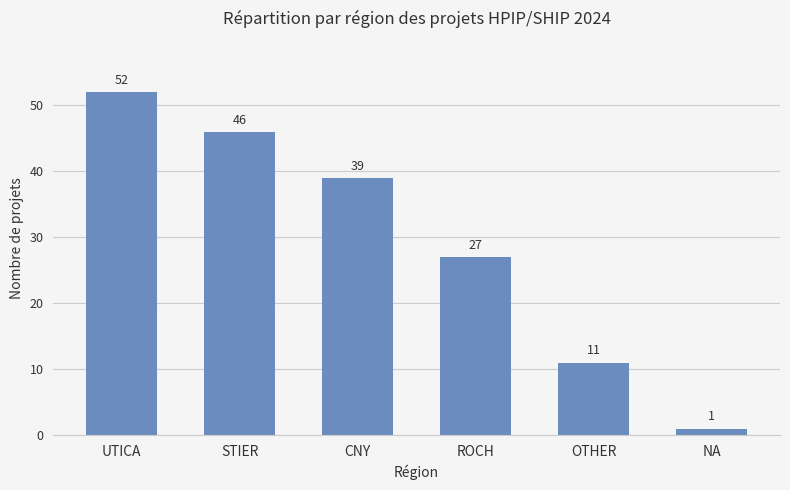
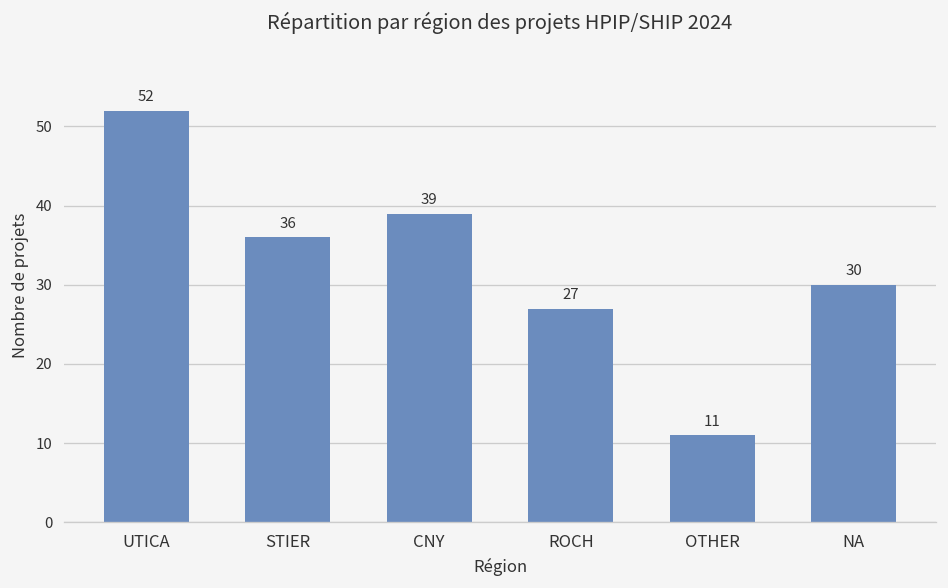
  {
    "UTICA": 52,
-   "STIER": 46,
+   "STIER": 36,
    "CNY": 39,
    "ROCH": 27,
    "OTHER": 11,
-   "NA": 1
+   "NA": 30
  }
